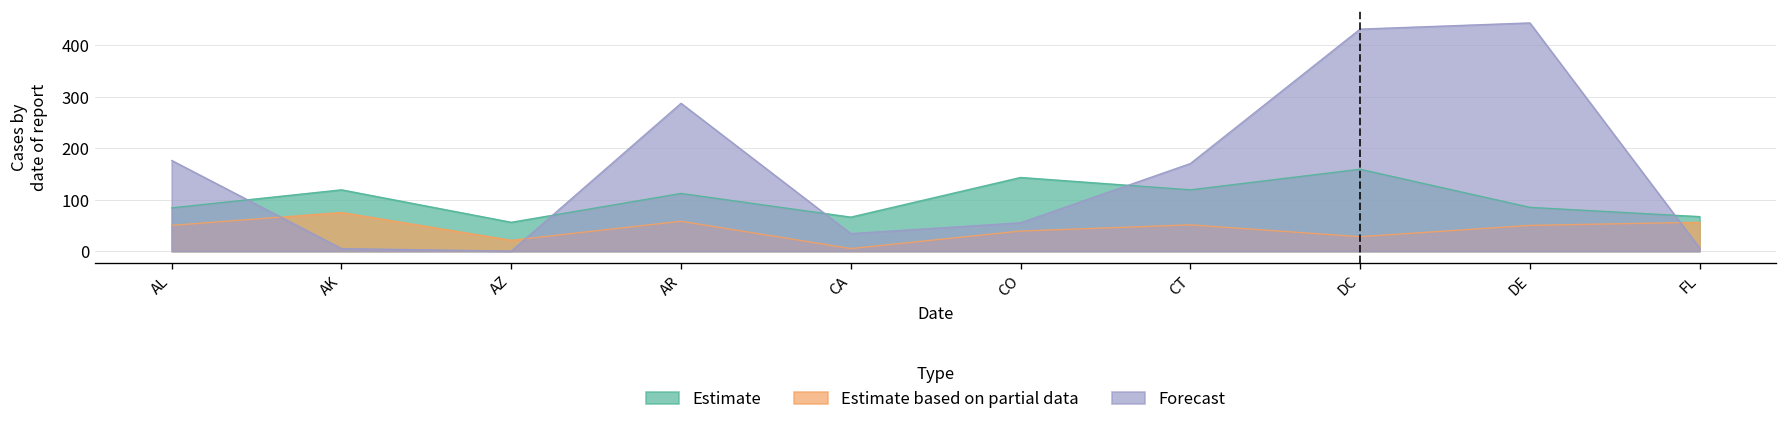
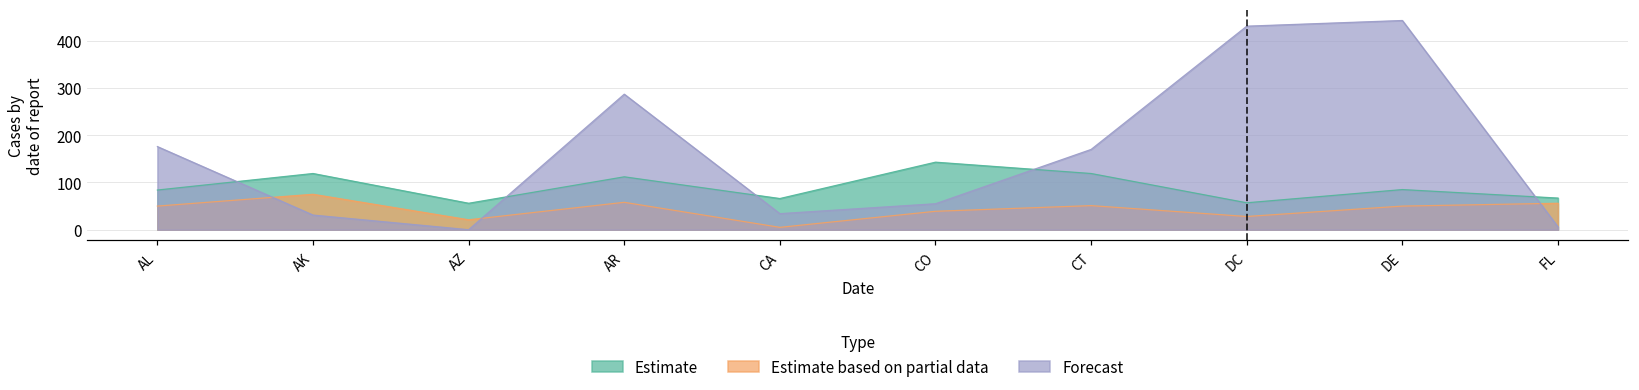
  {
    "Estimate": {
      "AL": 80,
      "AK": 120,
      "AZ": 60,
      "AR": 110,
      "CA": 70,
      "CO": 140,
      "CT": 120,
-     "DC": 160,
+     "DC": 60,
      "DE": 90,
      "FL": 70
    },
    "Estimate based on partial data": {
      "AL": 50,
      "AK": 80,
      "AZ": 20,
      "AR": 60,
      "CA": 10,
      "CO": 40,
      "CT": 50,
      "DC": 30,
      "DE": 50,
      "FL": 60
    },
    "Forecast": {
      "AL": 180,
-     "AK": 10,
+     "AK": 30,
      "AZ": 0,
      "AR": 290,
      "CA": 30,
      "CO": 60,
      "CT": 170,
      "DC": 430,
      "DE": 440,
      "FL": 10
    }
  }
